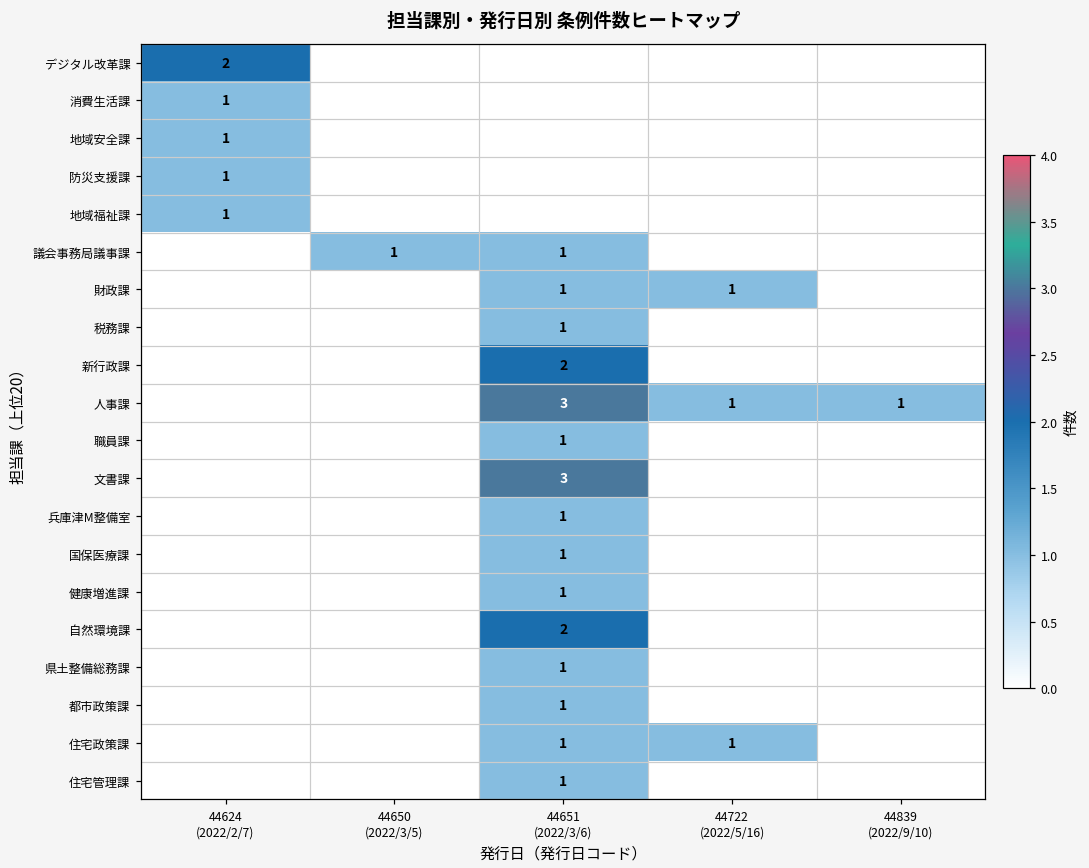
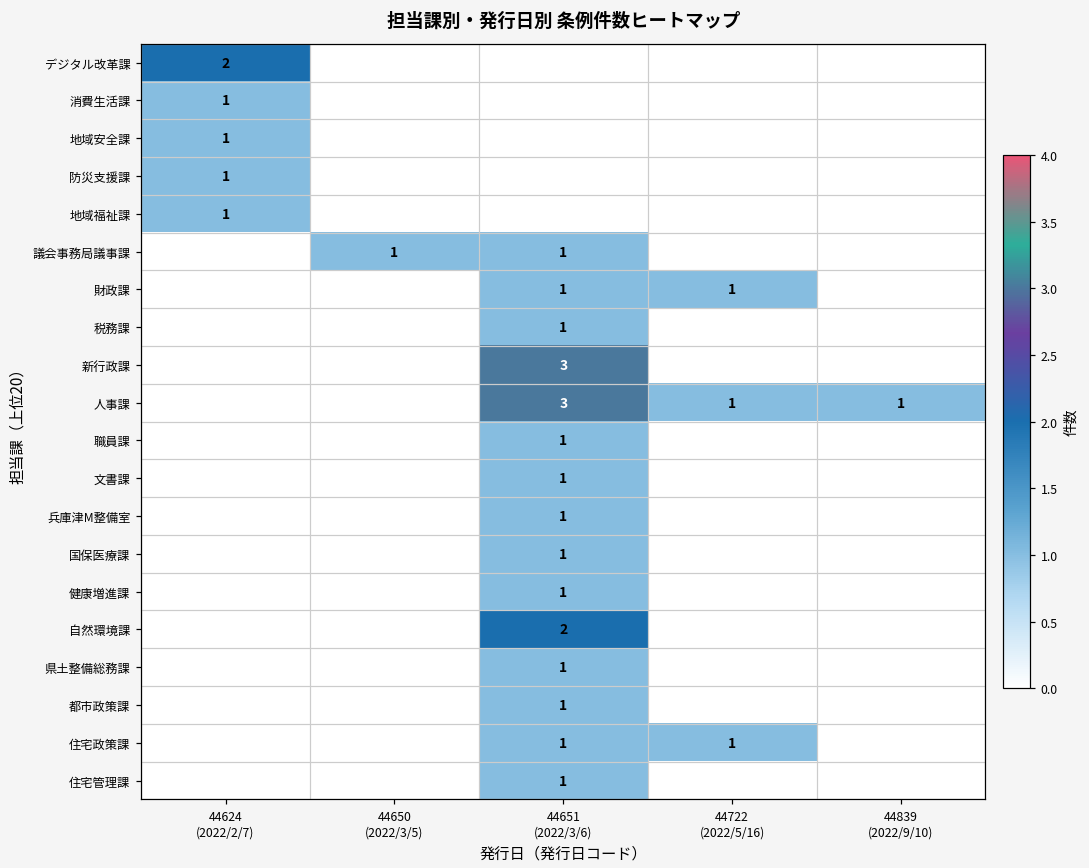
  {
    "デジタル改革課": {
      "44624 (2022/2/7)": 2
    },
    "消費生活課": {
      "44624 (2022/2/7)": 1
    },
    "地域安全課": {
      "44624 (2022/2/7)": 1
    },
    "防災支援課": {
      "44624 (2022/2/7)": 1
    },
    "地域福祉課": {
      "44624 (2022/2/7)": 1
    },
    "議会事務局議事課": {
      "44650 (2022/3/5)": 1,
      "44651 (2022/3/6)": 1
    },
    "財政課": {
      "44651 (2022/3/6)": 1,
      "44722 (2022/5/16)": 1
    },
    "税務課": {
      "44651 (2022/3/6)": 1
    },
    "新行政課": {
-     "44651 (2022/3/6)": 2
+     "44651 (2022/3/6)": 3
    },
    "人事課": {
      "44651 (2022/3/6)": 3,
      "44722 (2022/5/16)": 1,
      "44839 (2022/9/10)": 1
    },
    "職員課": {
      "44651 (2022/3/6)": 1
    },
    "文書課": {
-     "44651 (2022/3/6)": 3
+     "44651 (2022/3/6)": 1
    },
    "兵庫津M整備室": {
      "44651 (2022/3/6)": 1
    },
    "国保医療課": {
      "44651 (2022/3/6)": 1
    },
    "健康増進課": {
      "44651 (2022/3/6)": 1
    },
    "自然環境課": {
      "44651 (2022/3/6)": 2
    },
    "県土整備総務課": {
      "44651 (2022/3/6)": 1
    },
    "都市政策課": {
      "44651 (2022/3/6)": 1
    },
    "住宅政策課": {
      "44651 (2022/3/6)": 1,
      "44722 (2022/5/16)": 1
    },
    "住宅管理課": {
      "44651 (2022/3/6)": 1
    }
  }
